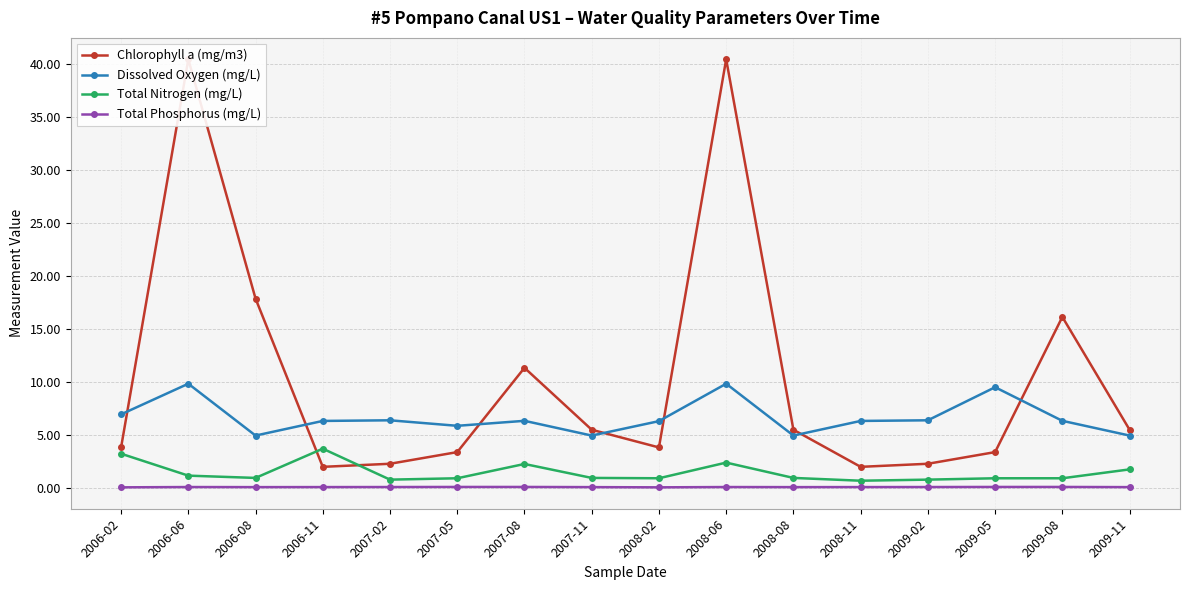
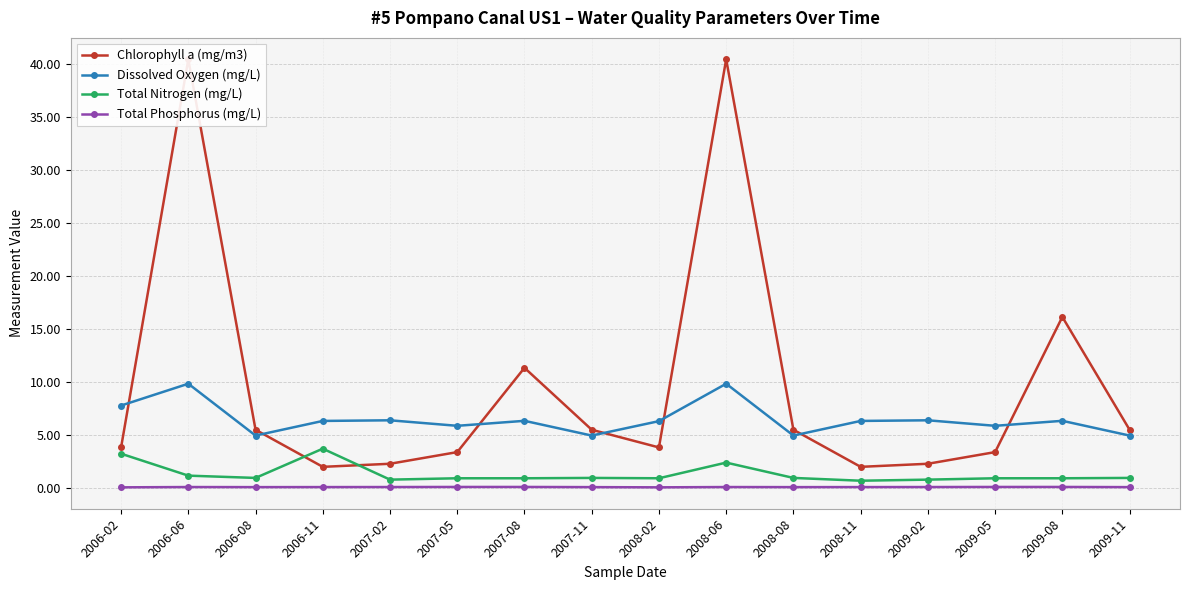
  {
    "Chlorophyll a (mg/m3)": {
      "2006-02": 3.8,
-     "2006-08": 17.8,
+     "2006-08": 5.5,
      "2006-11": 2.0,
      "2007-02": 2.3,
      "2007-05": 3.4,
      "2007-08": 11.3,
      "2007-11": 5.5,
      "2008-02": 3.8,
      "2008-06": 40.4,
      "2008-08": 5.5,
      "2008-11": 2.0,
      "2009-02": 2.3,
      "2009-05": 3.4,
      "2009-08": 16.1,
      "2009-11": 5.5
    },
    "Dissolved Oxygen (mg/L)": {
-     "2006-02": 6.9,
+     "2006-02": 7.7,
      "2006-06": 9.8,
      "2006-08": 4.9,
      "2006-11": 6.3,
      "2007-02": 6.4,
      "2007-05": 5.8,
      "2007-08": 6.3,
      "2007-11": 4.9,
      "2008-02": 6.3,
      "2008-06": 9.8,
      "2008-08": 4.9,
      "2008-11": 6.3,
      "2009-02": 6.4,
-     "2009-05": 9.5,
+     "2009-05": 5.8,
      "2009-08": 6.3,
      "2009-11": 4.9
    },
    "Total Nitrogen (mg/L)": {
      "2006-02": 3.2,
      "2006-06": 1.1,
      "2006-08": 0.9,
      "2006-11": 3.7,
      "2007-02": 0.8,
      "2007-05": 0.9,
-     "2007-08": 2.2,
+     "2007-08": 0.9,
      "2007-11": 0.9,
      "2008-02": 0.9,
      "2008-06": 2.4,
      "2008-08": 0.9,
      "2008-11": 0.7,
      "2009-02": 0.8,
      "2009-05": 0.9,
      "2009-08": 0.9,
-     "2009-11": 1.7
+     "2009-11": 0.9
    },
    "Total Phosphorus (mg/L)": {
      "2006-02": 0.0,
      "2006-06": 0.1,
      "2006-08": 0.0,
      "2006-11": 0.1,
      "2007-02": 0.1,
      "2007-05": 0.1,
      "2007-08": 0.1,
      "2007-11": 0.0,
      "2008-02": 0.0,
      "2008-06": 0.1,
      "2008-08": 0.0,
      "2008-11": 0.1,
      "2009-02": 0.1,
      "2009-05": 0.1,
      "2009-08": 0.1,
      "2009-11": 0.0
    }
  }
